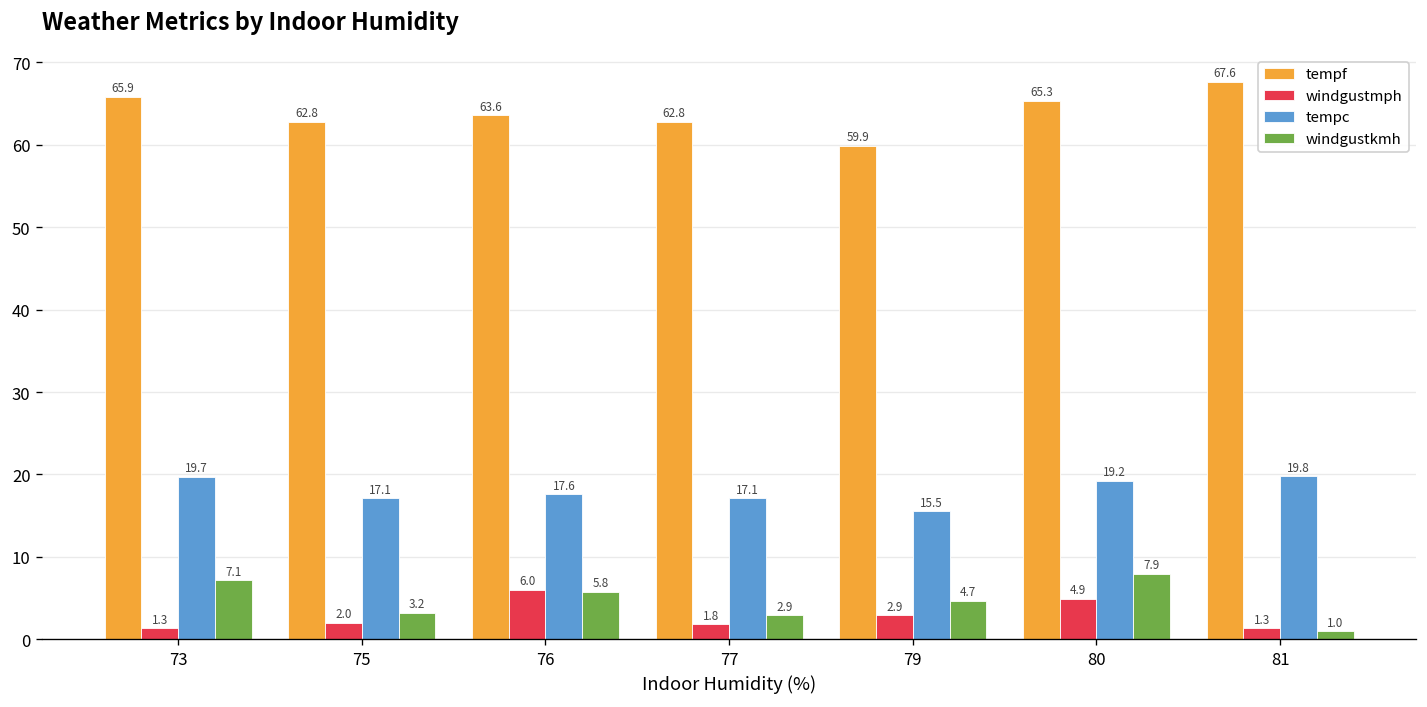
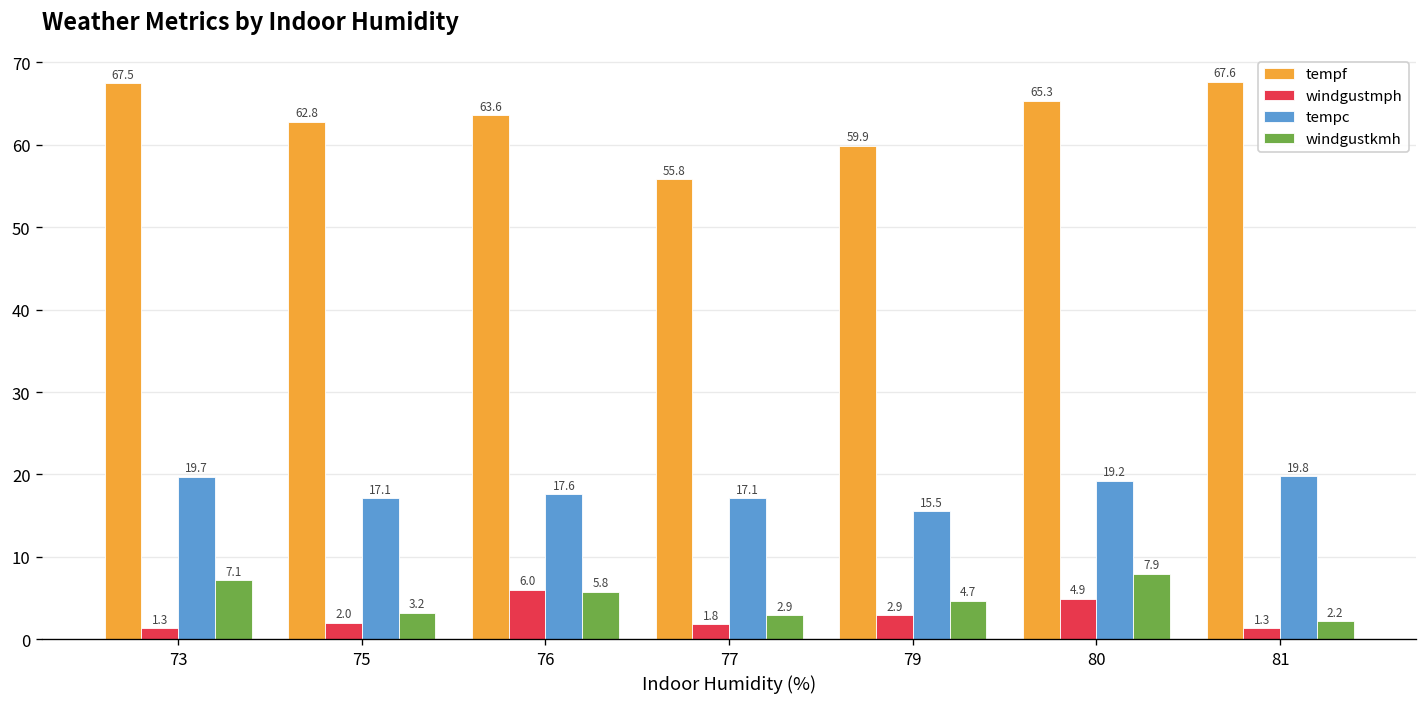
  {
    "tempf": {
-     "73": 65.9,
+     "73": 67.5,
      "75": 62.8,
      "76": 63.6,
-     "77": 62.8,
+     "77": 55.8,
      "79": 59.9,
      "80": 65.3,
      "81": 67.6
    },
    "windgustmph": {
      "73": 1.3,
      "75": 2.0,
      "76": 6.0,
      "77": 1.8,
      "79": 2.9,
      "80": 4.9,
      "81": 1.3
    },
    "tempc": {
      "73": 19.7,
      "75": 17.1,
      "76": 17.6,
      "77": 17.1,
      "79": 15.5,
      "80": 19.2,
      "81": 19.8
    },
    "windgustkmh": {
      "73": 7.1,
      "75": 3.2,
      "76": 5.8,
      "77": 2.9,
      "79": 4.7,
      "80": 7.9,
-     "81": 1.0
+     "81": 2.2
    }
  }
